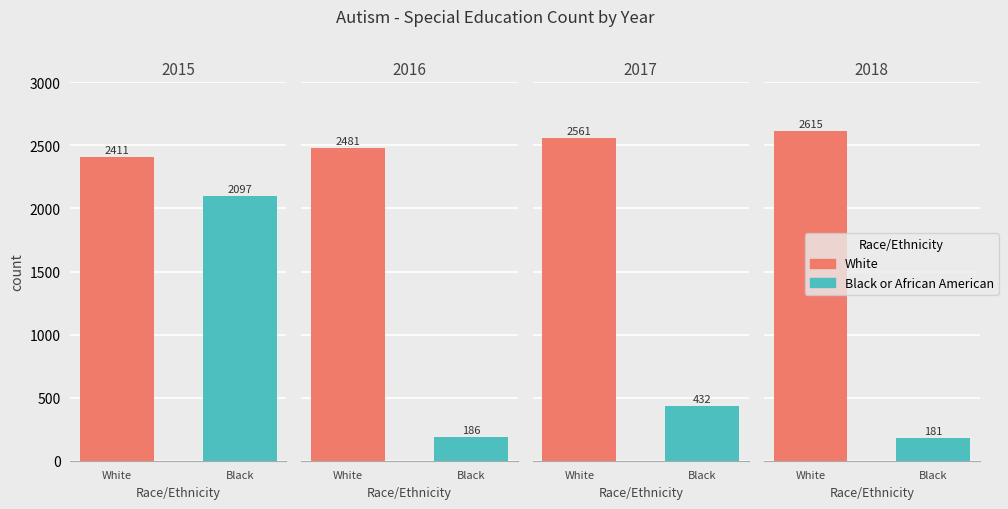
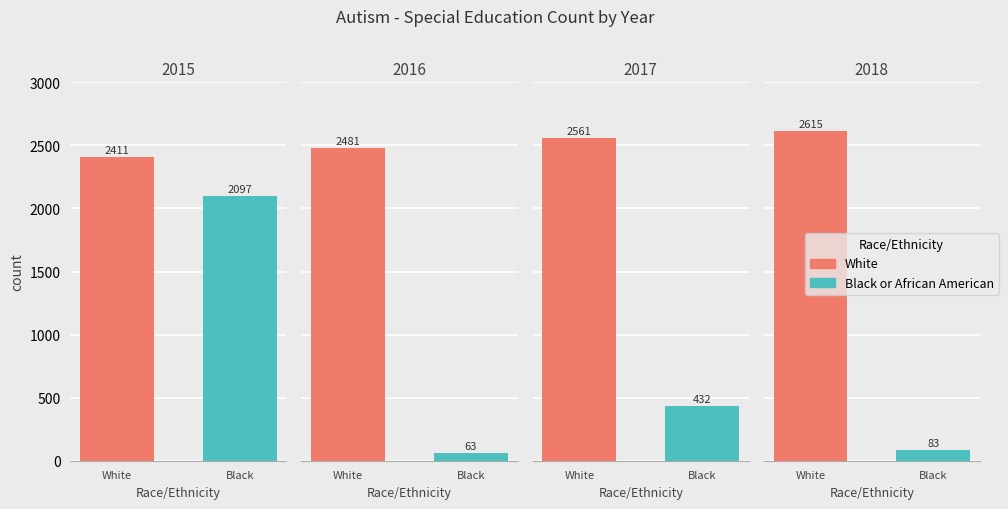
  {
    "2015": {
      "White": 2411,
      "Black": 2097
    },
    "2016": {
      "White": 2481,
-     "Black": 186
+     "Black": 63
    },
    "2017": {
      "White": 2561,
      "Black": 432
    },
    "2018": {
      "White": 2615,
-     "Black": 181
+     "Black": 83
    }
  }
